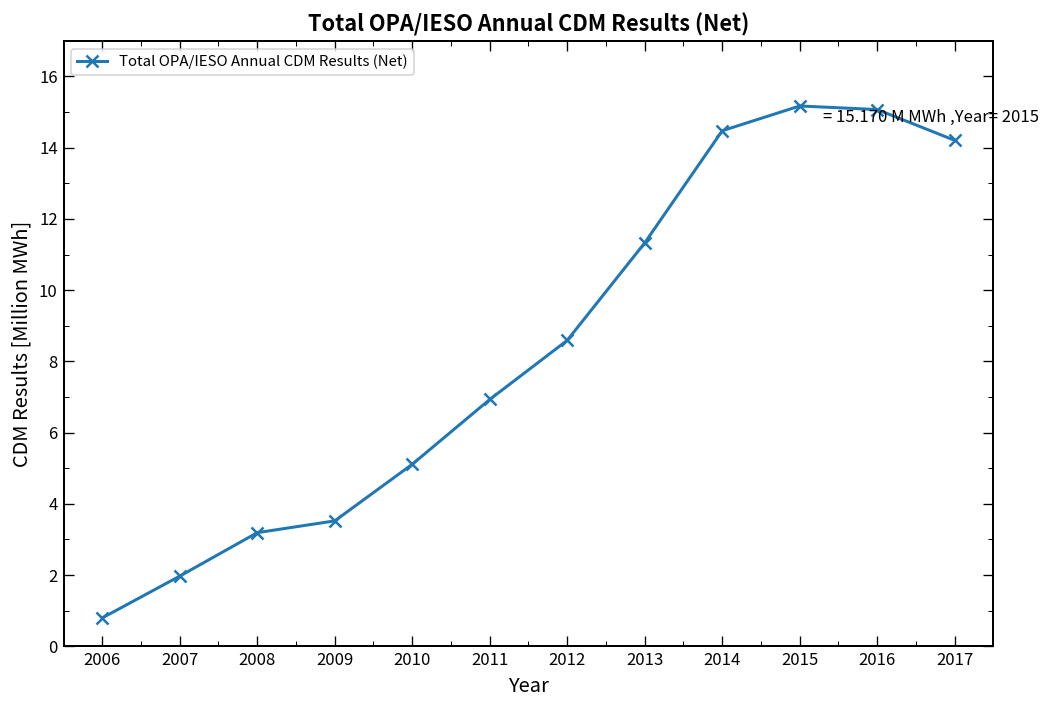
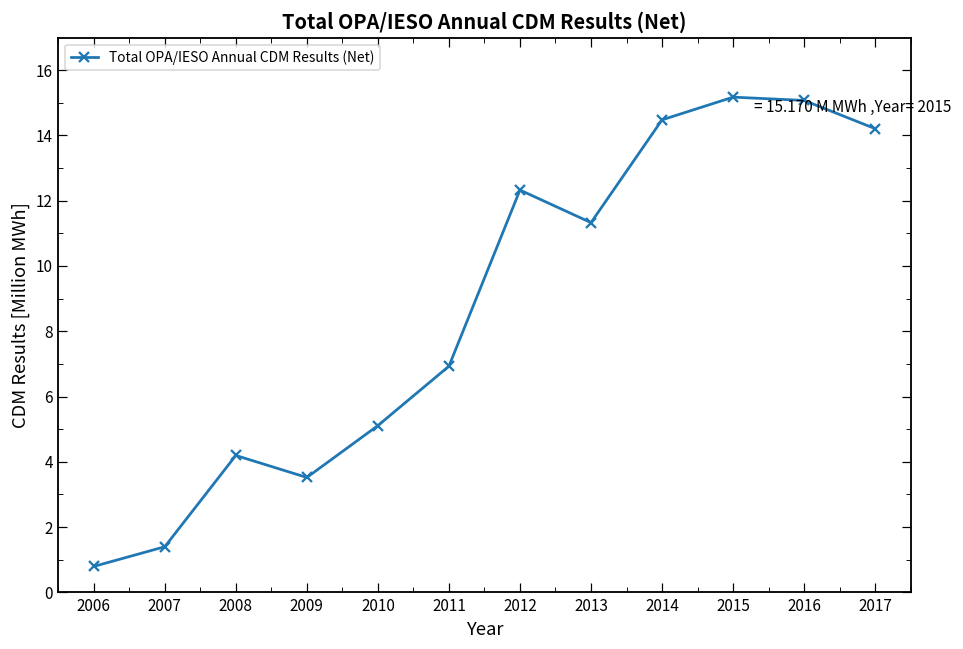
  {
    "2006": 0.8,
-   "2007": 2.0,
-   "2008": 3.2,
+   "2007": 1.4,
+   "2008": 4.2,
    "2009": 3.5,
    "2010": 5.1,
    "2011": 6.9,
-   "2012": 8.6,
+   "2012": 12.3,
    "2013": 11.3,
    "2014": 14.5,
    "2015": 15.2,
    "2017": 14.2
  }
